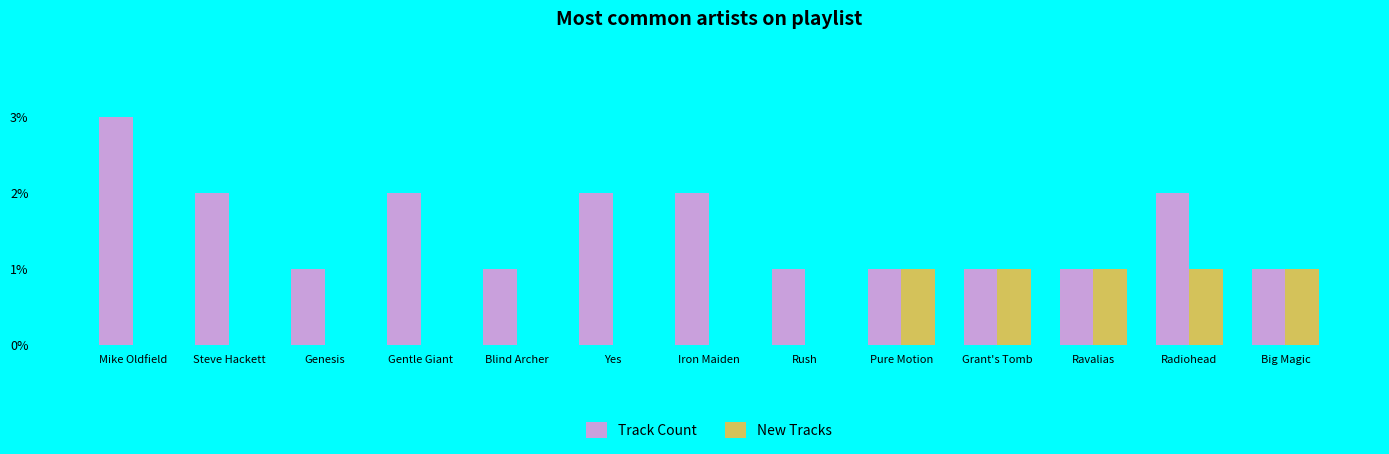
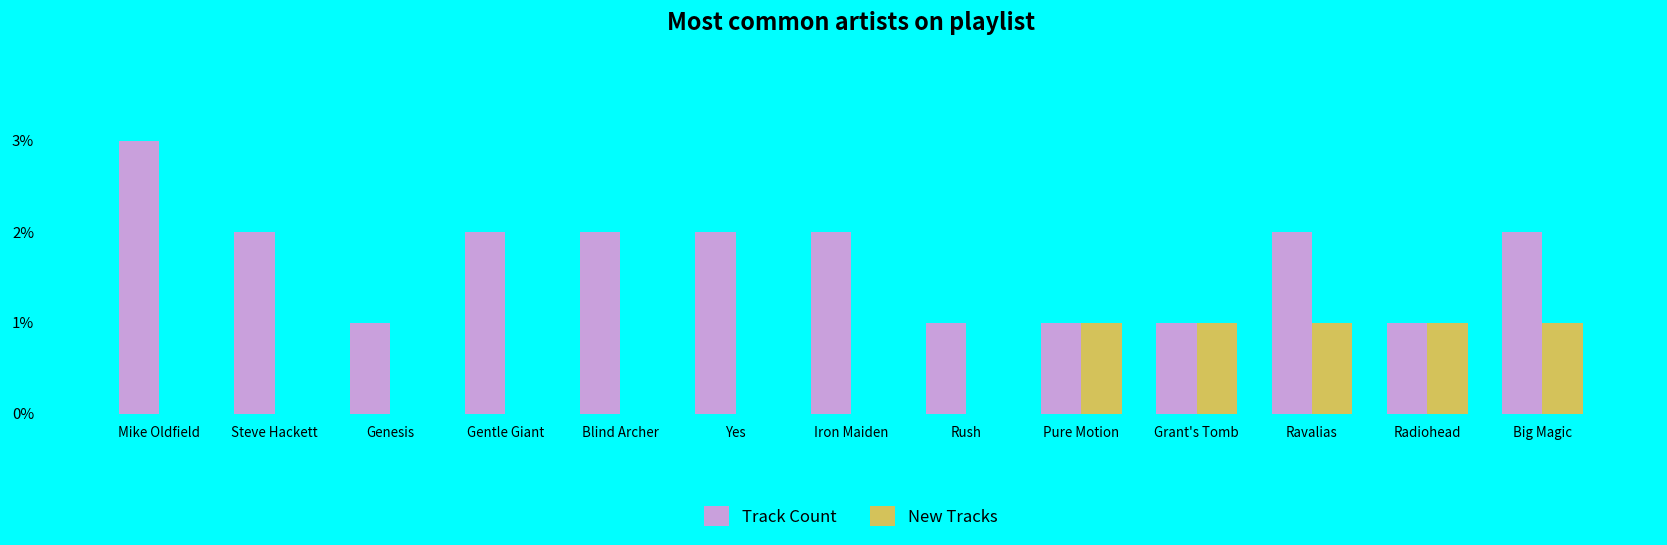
  {
    "Track Count": {
      "Mike Oldfield": "3%",
      "Steve Hackett": "2%",
      "Genesis": "1%",
      "Gentle Giant": "2%",
-     "Blind Archer": "1%",
+     "Blind Archer": "2%",
      "Yes": "2%",
      "Iron Maiden": "2%",
      "Rush": "1%",
      "Pure Motion": "1%",
      "Grant's Tomb": "1%",
-     "Ravalias": "1%",
-     "Radiohead": "2%",
-     "Big Magic": "1%"
+     "Ravalias": "2%",
+     "Radiohead": "1%",
+     "Big Magic": "2%"
    },
    "New Tracks": {
      "Mike Oldfield": "0%",
      "Steve Hackett": "0%",
      "Genesis": "0%",
      "Gentle Giant": "0%",
      "Blind Archer": "0%",
      "Yes": "0%",
      "Iron Maiden": "0%",
      "Rush": "0%",
      "Pure Motion": "1%",
      "Grant's Tomb": "1%",
      "Ravalias": "1%",
      "Radiohead": "1%",
      "Big Magic": "1%"
    }
  }
